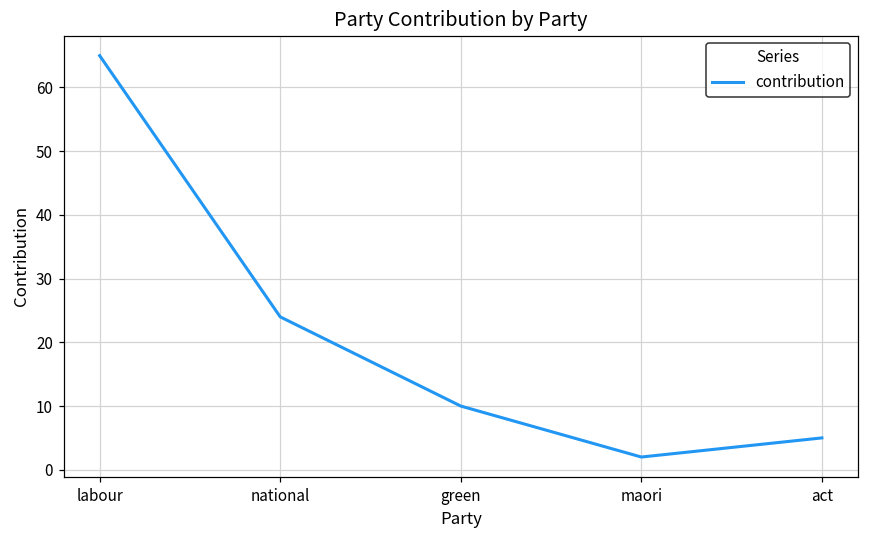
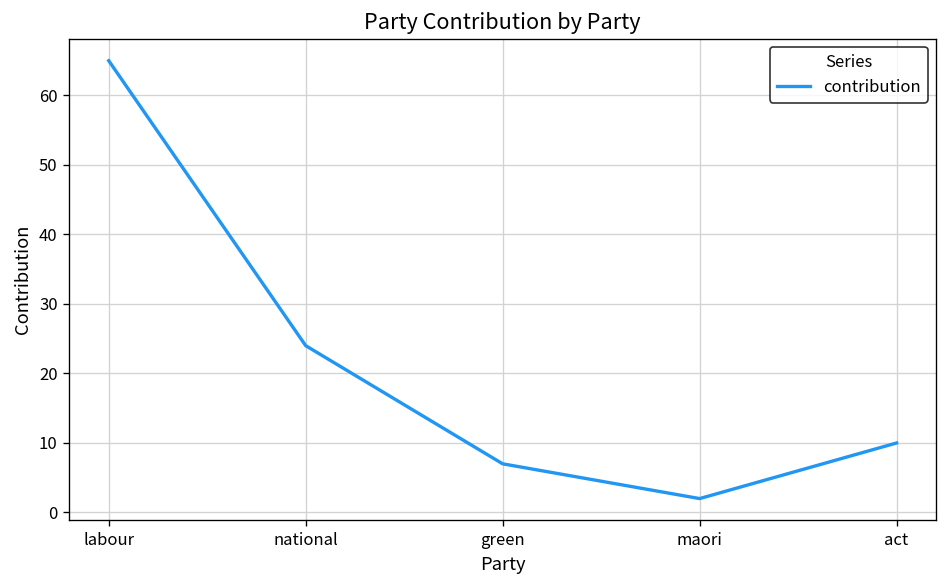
  {
    "labour": 65,
    "national": 24,
-   "green": 10,
+   "green": 7,
    "maori": 2,
-   "act": 5
+   "act": 10
  }
